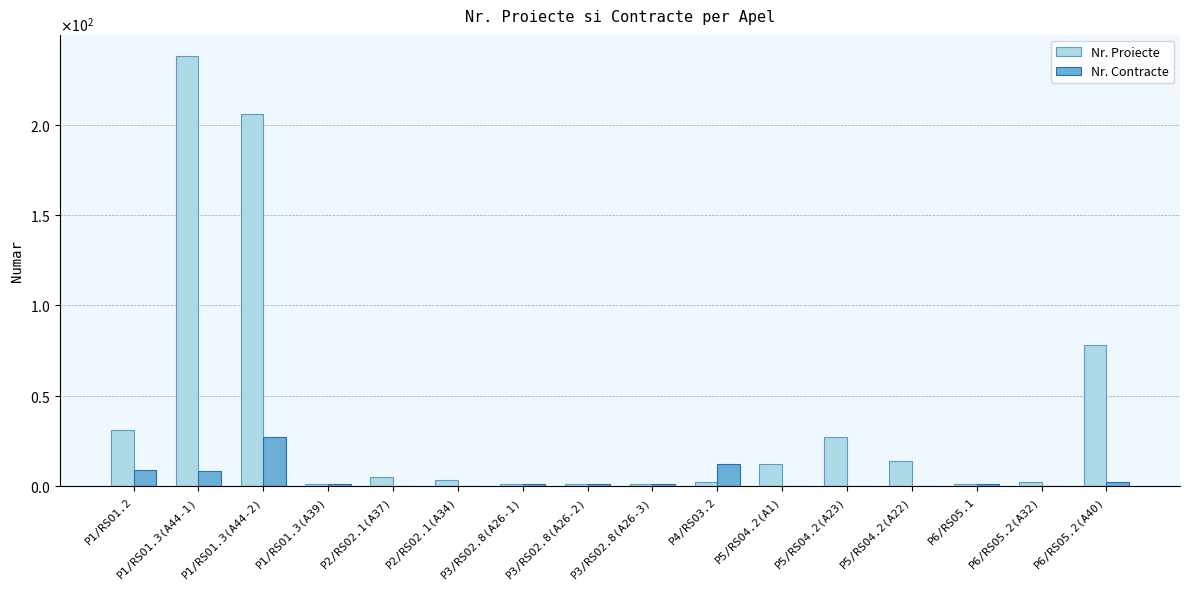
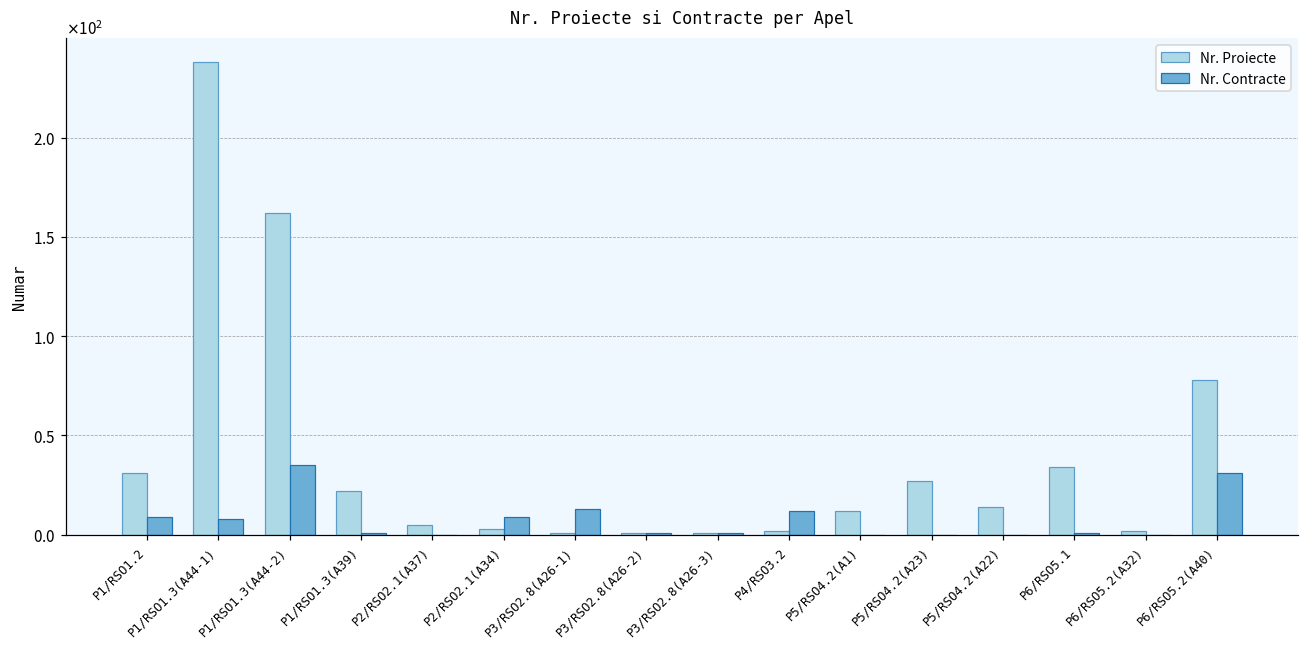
  {
    "Nr. Proiecte": {
      "P1/RSO1.2": 31,
      "P1/RSO1.3(A44-1)": 238,
-     "P1/RSO1.3(A44-2)": 206,
-     "P1/RSO1.3(A39)": 1,
+     "P1/RSO1.3(A44-2)": 162,
+     "P1/RSO1.3(A39)": 22,
      "P2/RSO2.1(A37)": 5,
      "P2/RSO2.1(A34)": 3,
      "P4/RSO3.2": 2,
      "P5/RSO4.2(A1)": 12,
      "P5/RSO4.2(A23)": 27,
      "P5/RSO4.2(A22)": 14,
-     "P6/RSO5.1": 1,
+     "P6/RSO5.1": 34,
      "P6/RSO5.2(A32)": 2,
      "P6/RSO5.2(A40)": 78
    },
    "Nr. Contracte": {
      "P1/RSO1.2": 9,
      "P1/RSO1.3(A44-1)": 8,
-     "P1/RSO1.3(A44-2)": 27,
+     "P1/RSO1.3(A44-2)": 35,
      "P2/RSO2.1(A37)": 0,
-     "P2/RSO2.1(A34)": 0,
-     "P3/RSO2.8(A26-1)": 1,
+     "P2/RSO2.1(A34)": 9,
+     "P3/RSO2.8(A26-1)": 13,
      "P4/RSO3.2": 12,
      "P5/RSO4.2(A1)": 0,
      "P5/RSO4.2(A23)": 0,
      "P5/RSO4.2(A22)": 0,
      "P6/RSO5.2(A32)": 0,
-     "P6/RSO5.2(A40)": 2
+     "P6/RSO5.2(A40)": 31
    }
  }
